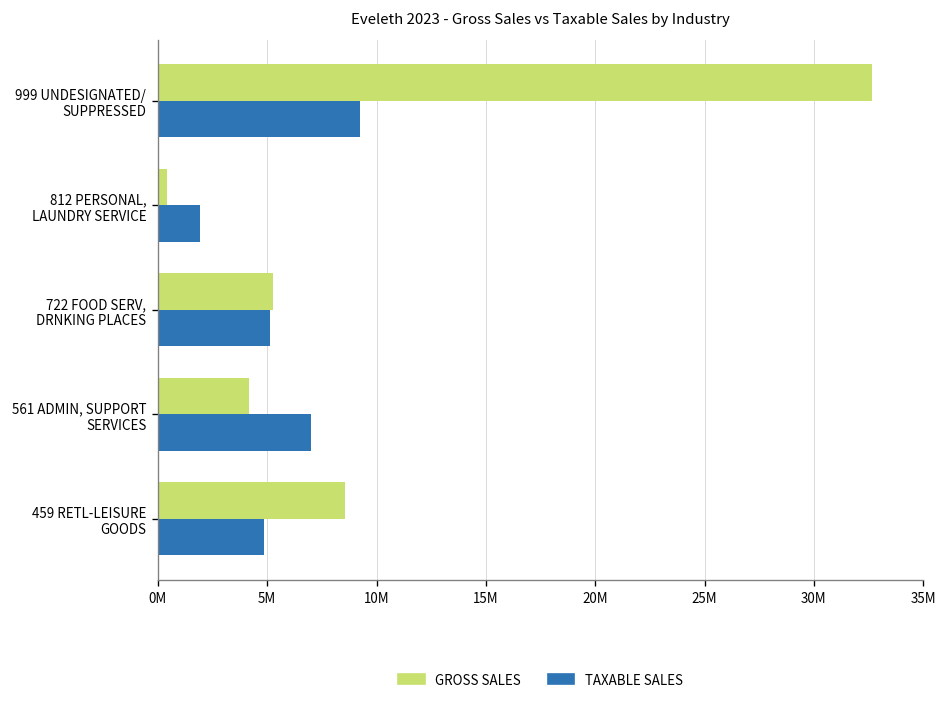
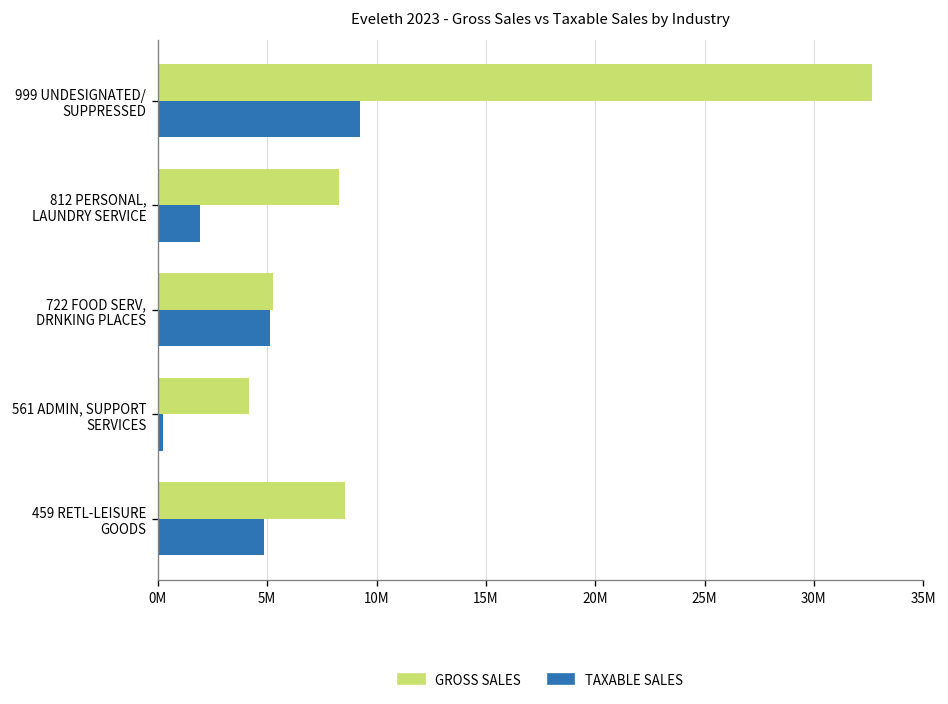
  {
    "GROSS SALES": {
      "999 UNDESIGNATED/ SUPPRESSED": 32600000,
-     "812 PERSONAL, LAUNDRY SERVICE": 400000,
+     "812 PERSONAL, LAUNDRY SERVICE": 8300000,
      "722 FOOD SERV, DRNKING PLACES": 5200000,
      "561 ADMIN, SUPPORT SERVICES": 4200000,
      "459 RETL-LEISURE GOODS": 8600000
    },
    "TAXABLE SALES": {
      "999 UNDESIGNATED/ SUPPRESSED": 9200000,
      "812 PERSONAL, LAUNDRY SERVICE": 1900000,
      "722 FOOD SERV, DRNKING PLACES": 5100000,
-     "561 ADMIN, SUPPORT SERVICES": 7000000,
+     "561 ADMIN, SUPPORT SERVICES": 200000,
      "459 RETL-LEISURE GOODS": 4800000
    }
  }
